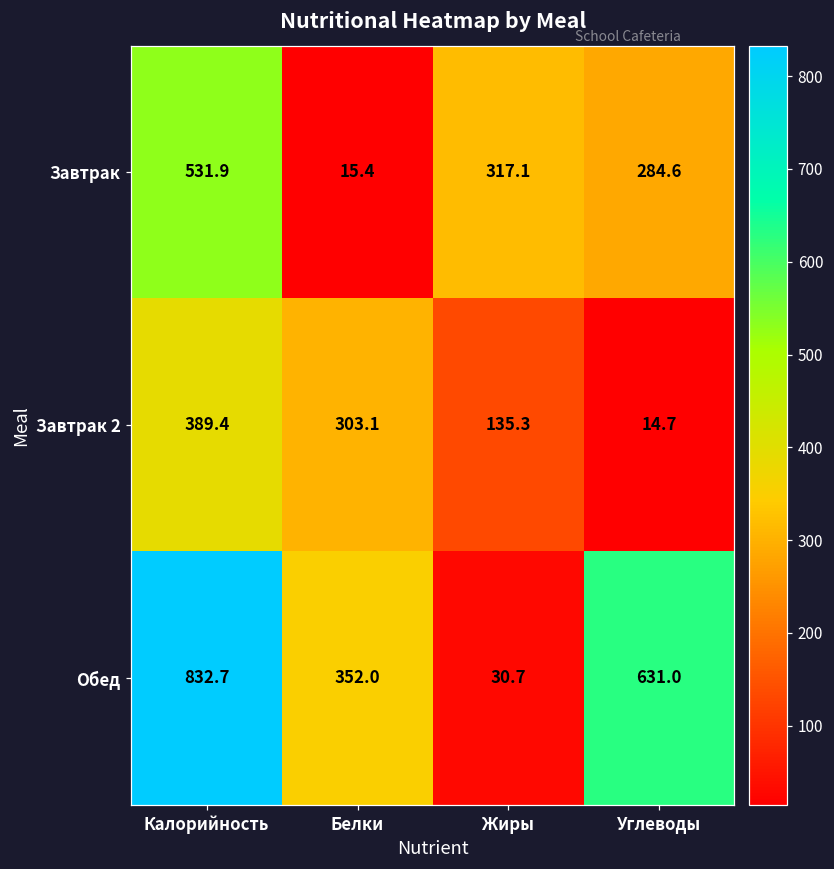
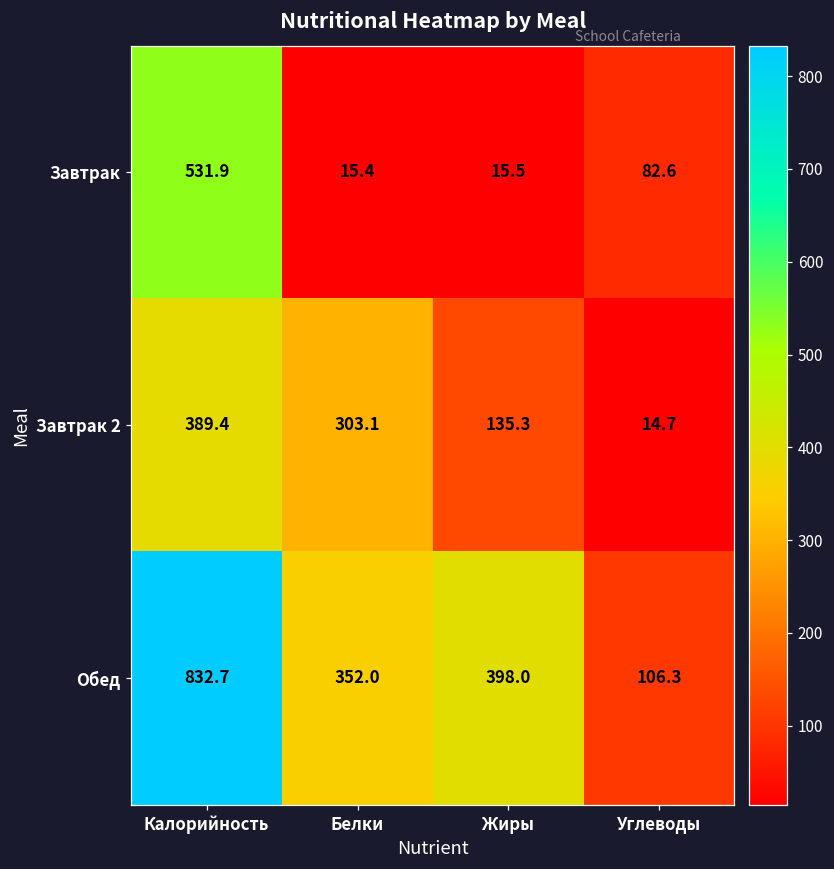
  {
    "Завтрак": {
      "Калорийность": 531.9,
      "Белки": 15.4,
-     "Жиры": 317.1,
-     "Углеводы": 284.6
+     "Жиры": 15.5,
+     "Углеводы": 82.6
    },
    "Завтрак 2": {
      "Калорийность": 389.4,
      "Белки": 303.1,
      "Жиры": 135.3,
      "Углеводы": 14.7
    },
    "Обед": {
      "Калорийность": 832.7,
      "Белки": 352.0,
-     "Жиры": 30.7,
-     "Углеводы": 631.0
+     "Жиры": 398.0,
+     "Углеводы": 106.3
    }
  }
